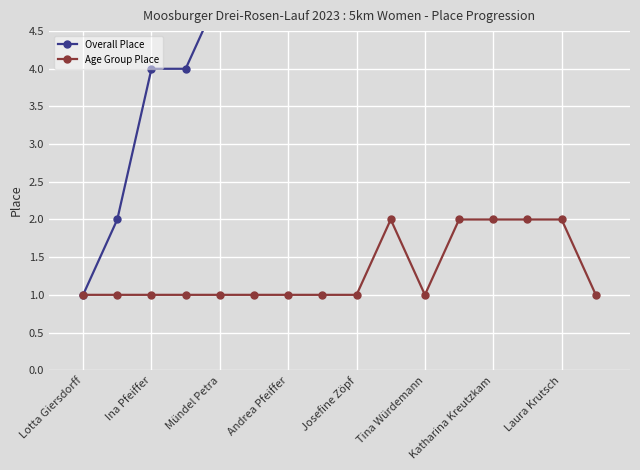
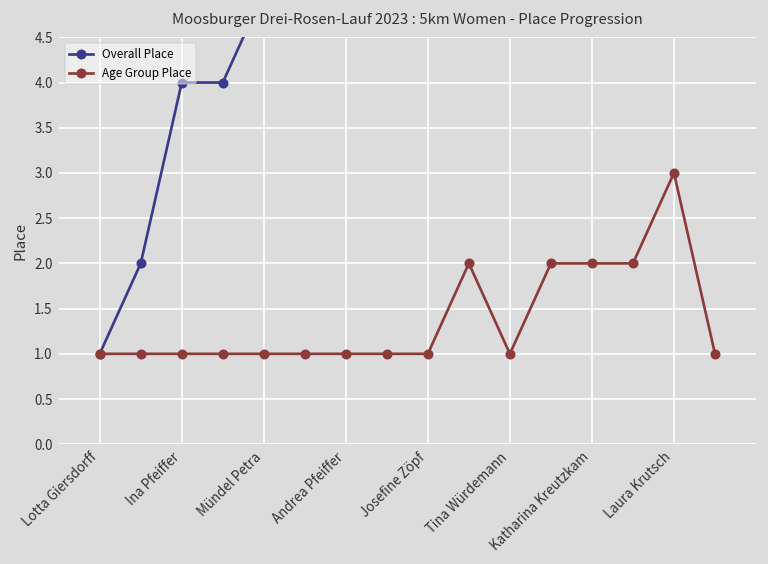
  {
    "Overall Place": {
      "Ina Pfeiffer": 4
    },
    "Age Group Place": {
      "Ina Pfeiffer": 1,
      "Mündel Petra": 1,
      "Andrea Pfeiffer": 1,
      "Josefine Zöpf": 1,
      "Tina Würdemann": 1,
      "Katharina Kreutzkam": 2,
-     "Laura Krutsch": 2
+     "Laura Krutsch": 3
    }
  }
